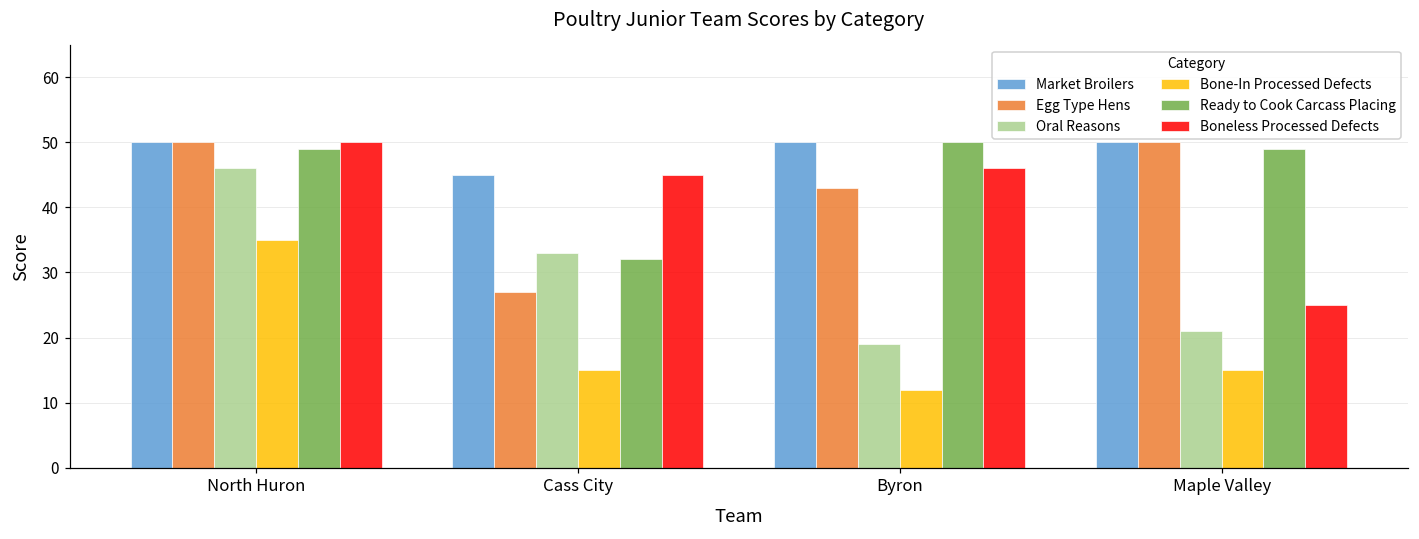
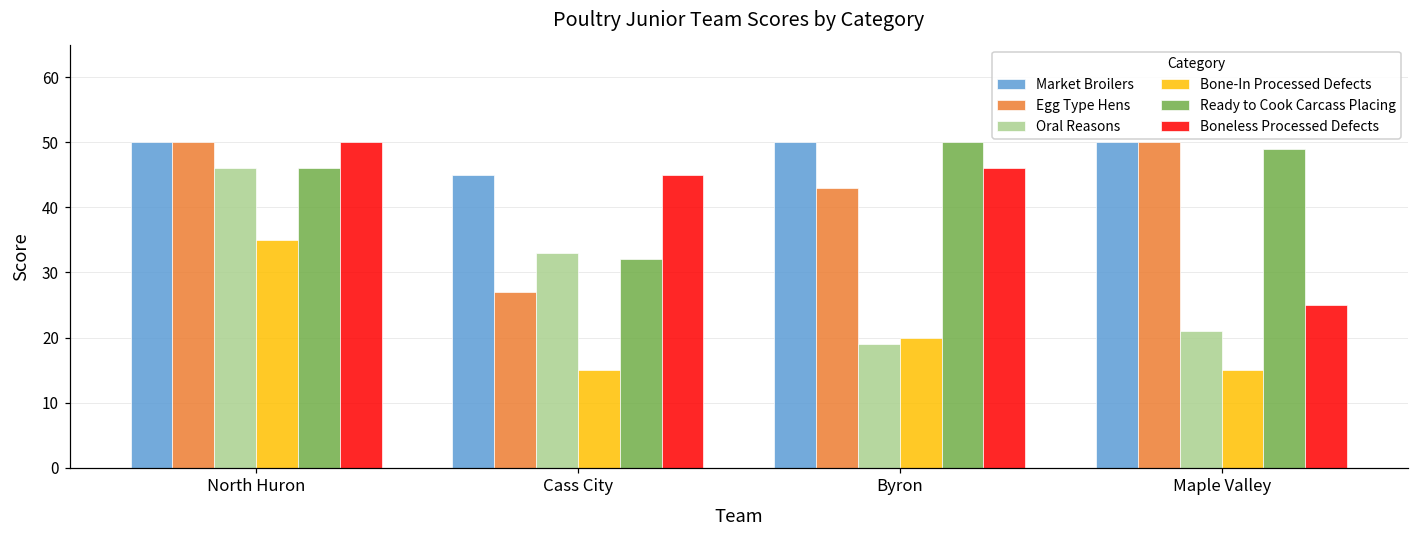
  {
    "Market Broilers": {
      "North Huron": 50,
      "Cass City": 45,
      "Byron": 50,
      "Maple Valley": 50
    },
    "Egg Type Hens": {
      "North Huron": 50,
      "Cass City": 27,
      "Byron": 43,
      "Maple Valley": 50
    },
    "Oral Reasons": {
      "North Huron": 46,
      "Cass City": 33,
      "Byron": 19,
      "Maple Valley": 21
    },
    "Bone-In Processed Defects": {
      "North Huron": 35,
      "Cass City": 15,
-     "Byron": 12,
+     "Byron": 20,
      "Maple Valley": 15
    },
    "Ready to Cook Carcass Placing": {
-     "North Huron": 49,
+     "North Huron": 46,
      "Cass City": 32,
      "Byron": 50,
      "Maple Valley": 49
    },
    "Boneless Processed Defects": {
      "North Huron": 50,
      "Cass City": 45,
      "Byron": 46,
      "Maple Valley": 25
    }
  }
